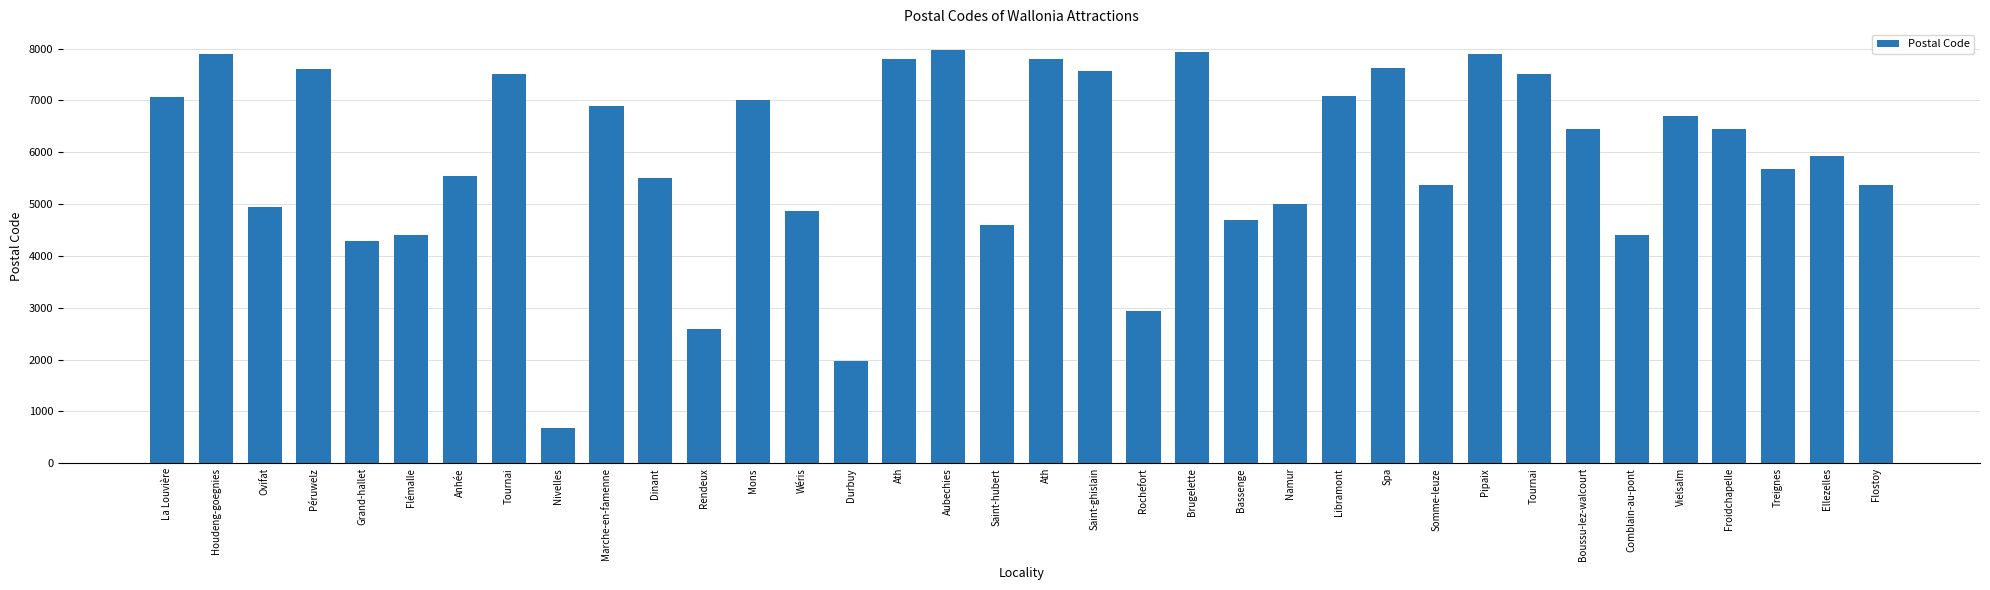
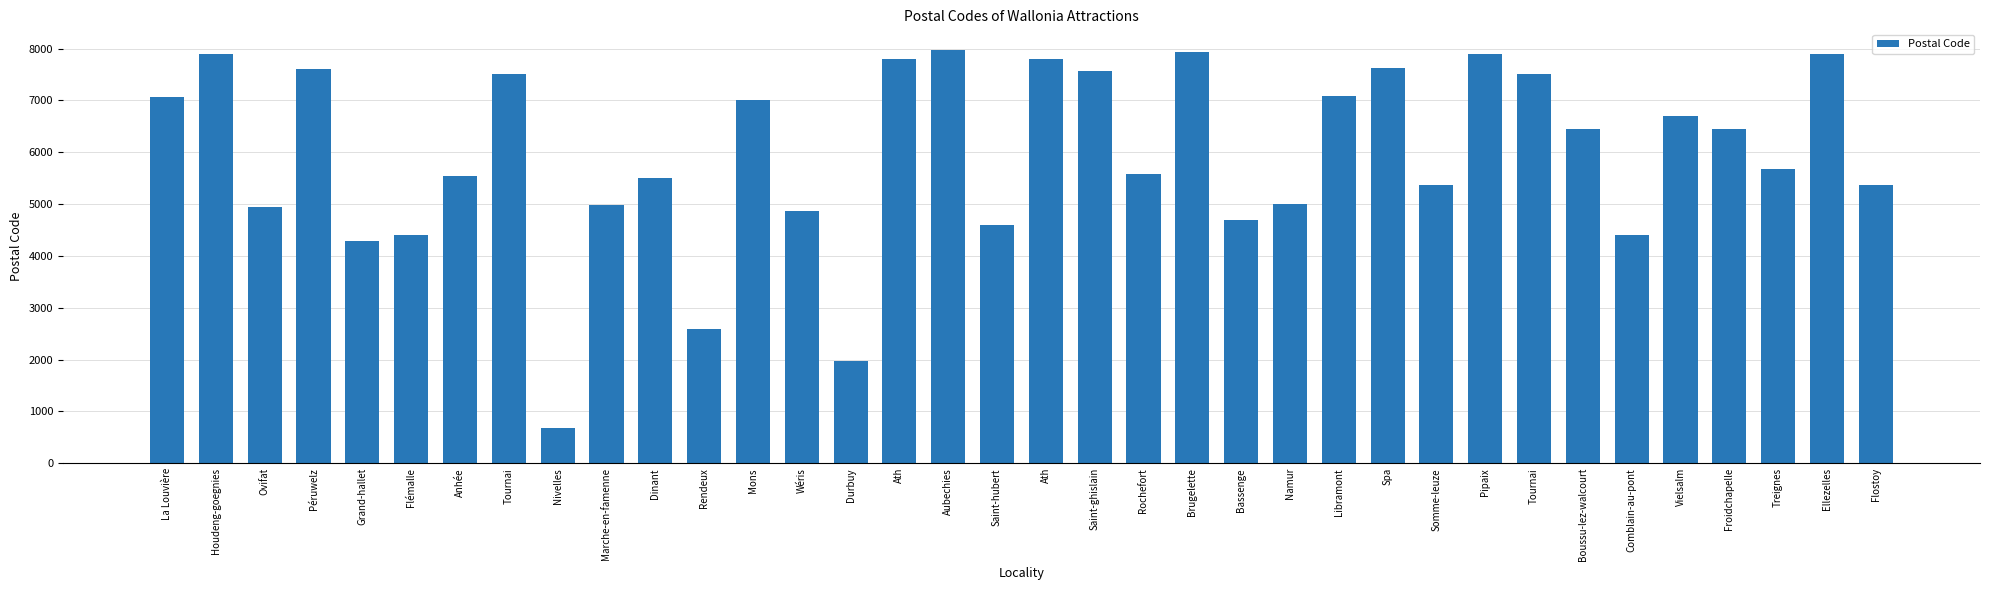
  {
    "La Louvière": 7100,
    "Houdeng-goegnies": 7900,
    "Ovifat": 5000,
    "Péruwelz": 7600,
    "Grand-hallet": 4300,
    "Flémalle": 4400,
    "Anhée": 5500,
    "Nivelles": 700,
-   "Marche-en-famenne": 6900,
+   "Marche-en-famenne": 5000,
    "Dinant": 5500,
    "Rendeux": 2600,
    "Mons": 7000,
    "Wéris": 4900,
    "Durbuy": 2000,
    "Aubechies": 8000,
    "Saint-hubert": 4600,
    "Saint-ghislain": 7600,
-   "Rochefort": 2900,
+   "Rochefort": 5600,
    "Brugelette": 7900,
    "Bassenge": 4700,
    "Namur": 5000,
    "Libramont": 7100,
    "Spa": 7600,
    "Somme-leuze": 5400,
    "Pipaix": 7900,
    "Boussu-lez-walcourt": 6400,
    "Comblain-au-pont": 4400,
    "Vielsalm": 6700,
    "Froidchapelle": 6400,
    "Treignes": 5700,
-   "Ellezelles": 5900,
+   "Ellezelles": 7900,
    "Flostoy": 5400
  }
